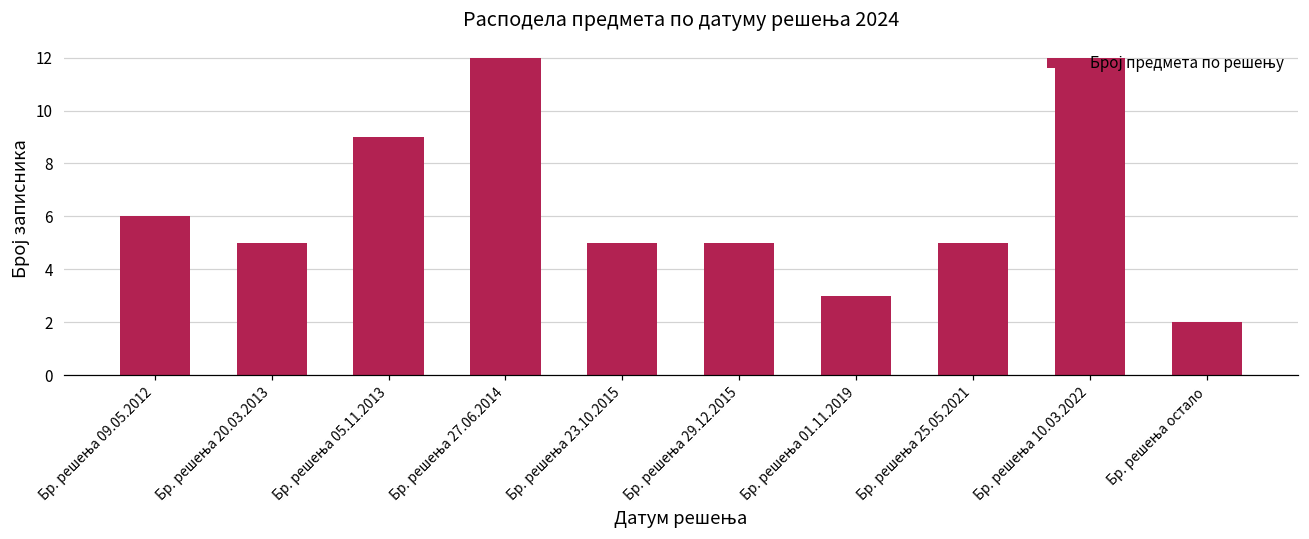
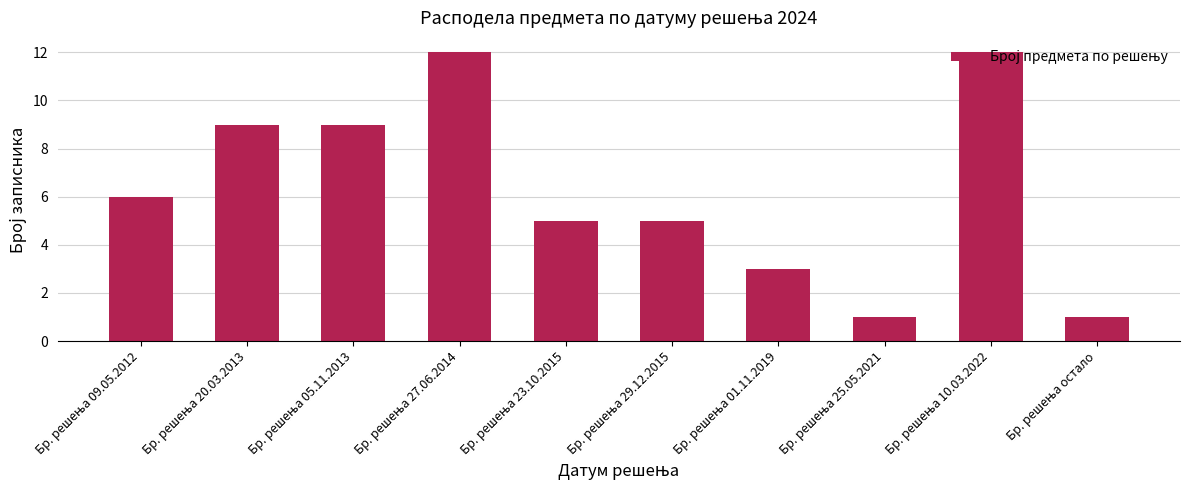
  {
    "Бр. решења 09.05.2012": 6,
-   "Бр. решења 20.03.2013": 5,
+   "Бр. решења 20.03.2013": 9,
    "Бр. решења 05.11.2013": 9,
    "Бр. решења 27.06.2014": 12,
    "Бр. решења 23.10.2015": 5,
    "Бр. решења 29.12.2015": 5,
    "Бр. решења 01.11.2019": 3,
-   "Бр. решења 25.05.2021": 5,
+   "Бр. решења 25.05.2021": 1,
    "Бр. решења 10.03.2022": 12,
-   "Бр. решења остало": 2
+   "Бр. решења остало": 1
  }
